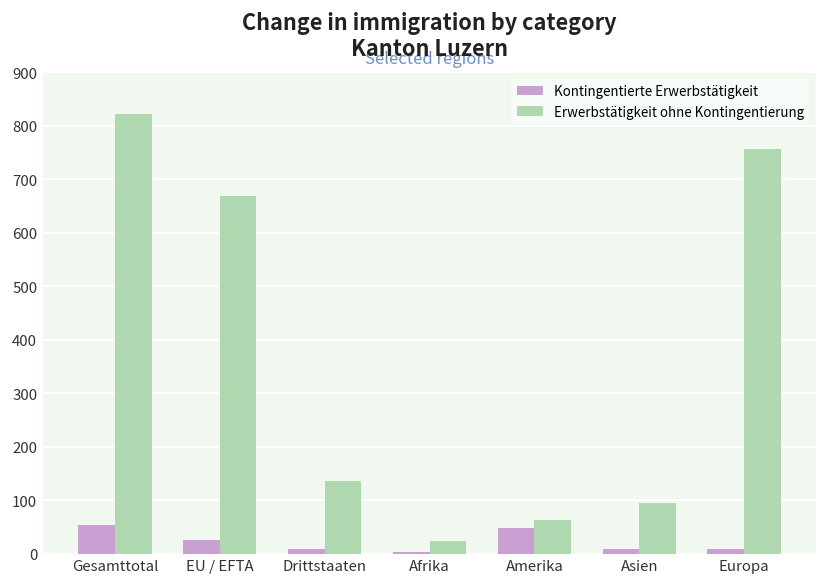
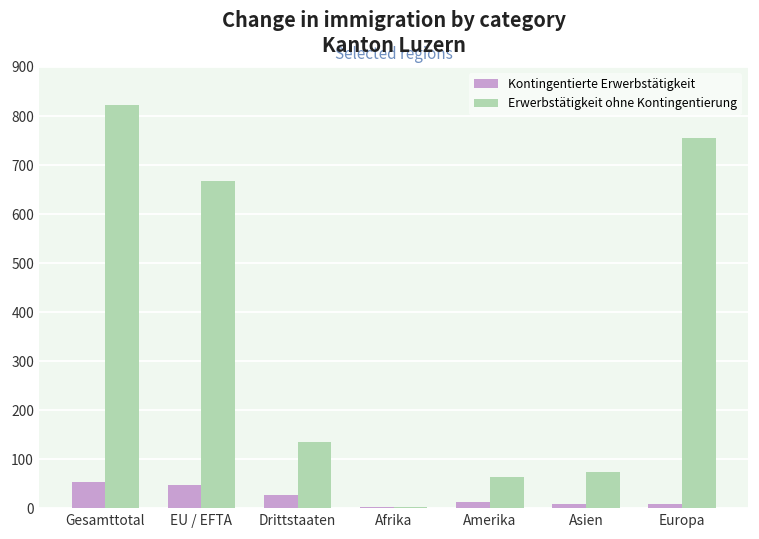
  {
    "Kontingentierte Erwerbstätigkeit": {
      "Gesamttotal": 50,
-     "EU / EFTA": 30,
-     "Drittstaaten": 10,
-     "Amerika": 50,
+     "EU / EFTA": 50,
+     "Drittstaaten": 30,
+     "Amerika": 10,
      "Asien": 10,
      "Europa": 10
    },
    "Erwerbstätigkeit ohne Kontingentierung": {
      "Gesamttotal": 820,
      "EU / EFTA": 670,
      "Drittstaaten": 140,
-     "Afrika": 20,
+     "Afrika": 0,
      "Amerika": 60,
-     "Asien": 90,
+     "Asien": 70,
      "Europa": 760
    }
  }
